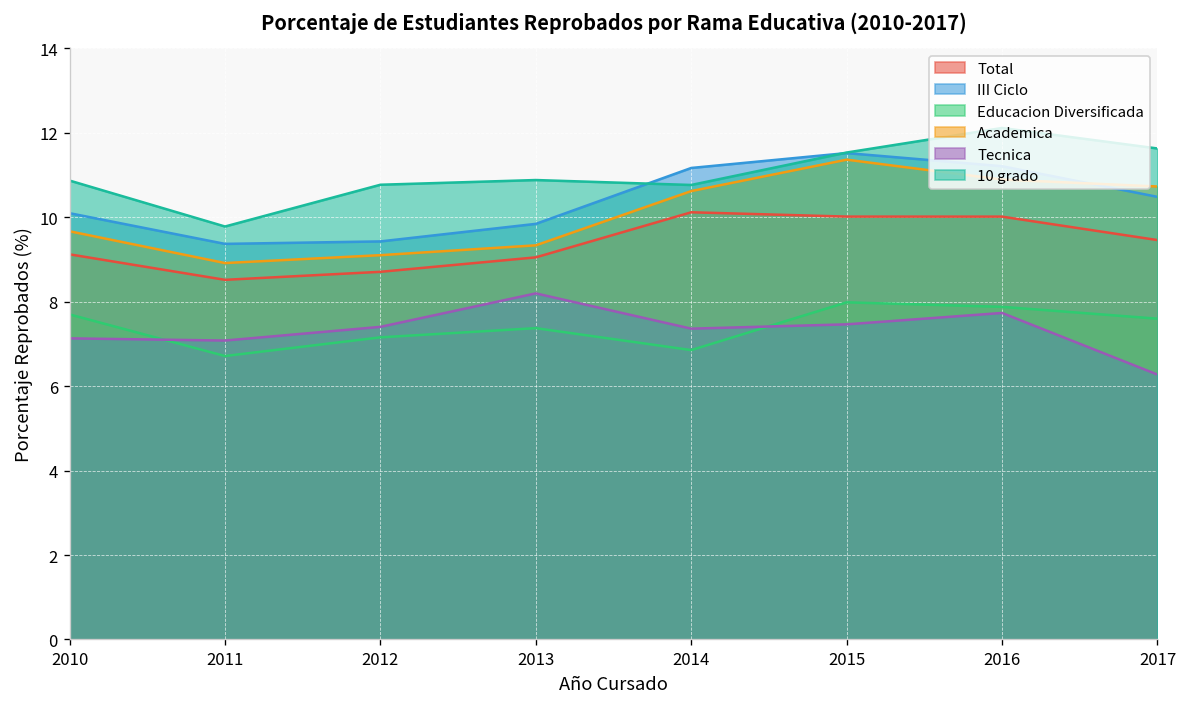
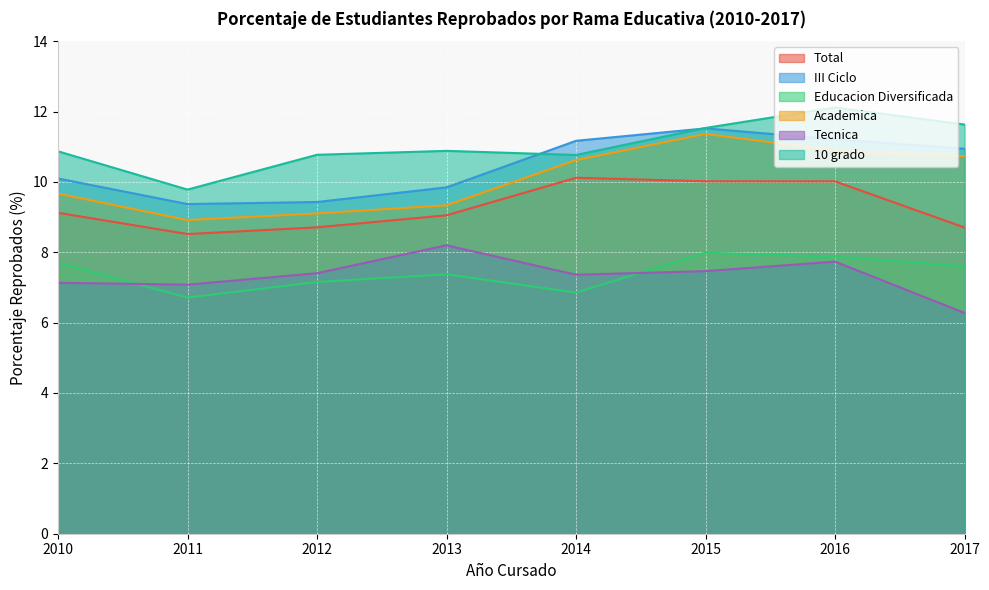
  {
    "Total": {
      "2010": 9.1,
      "2011": 8.5,
      "2012": 8.7,
      "2013": 9.1,
      "2014": 10.1,
      "2015": 10.0,
      "2016": 10.0,
-     "2017": 9.5
+     "2017": 8.7
    },
    "III Ciclo": {
      "2010": 10.1,
      "2011": 9.4,
      "2012": 9.4,
      "2013": 9.8,
      "2014": 11.2,
-     "2017": 10.5
+     "2017": 10.9
    },
    "Academica": {
      "2010": 9.7,
      "2011": 8.9,
      "2012": 9.1,
      "2013": 9.3,
      "2014": 10.6,
      "2015": 11.4,
      "2017": 10.7
    },
    "Tecnica": {
      "2010": 7.1,
      "2011": 7.1,
      "2012": 7.4,
      "2013": 8.2,
      "2014": 7.4,
      "2015": 7.5,
      "2016": 7.7,
      "2017": 6.3
    }
  }
